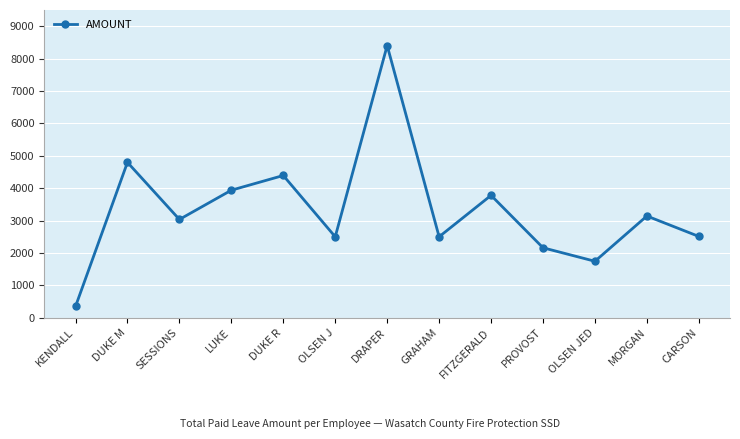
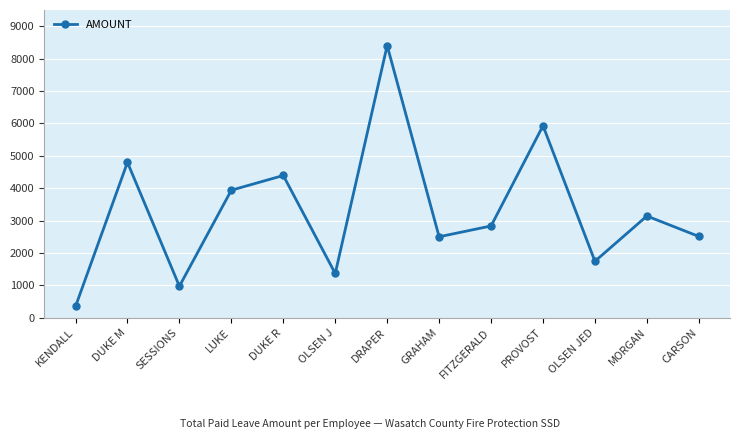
  {
    "KENDALL": 300,
    "DUKE M": 4800,
-   "SESSIONS": 3000,
+   "SESSIONS": 1000,
    "LUKE": 3900,
    "DUKE R": 4400,
-   "OLSEN J": 2500,
+   "OLSEN J": 1400,
    "DRAPER": 8400,
    "GRAHAM": 2500,
-   "FITZGERALD": 3800,
-   "PROVOST": 2200,
+   "FITZGERALD": 2800,
+   "PROVOST": 5900,
    "OLSEN JED": 1700,
    "MORGAN": 3100,
    "CARSON": 2500
  }
